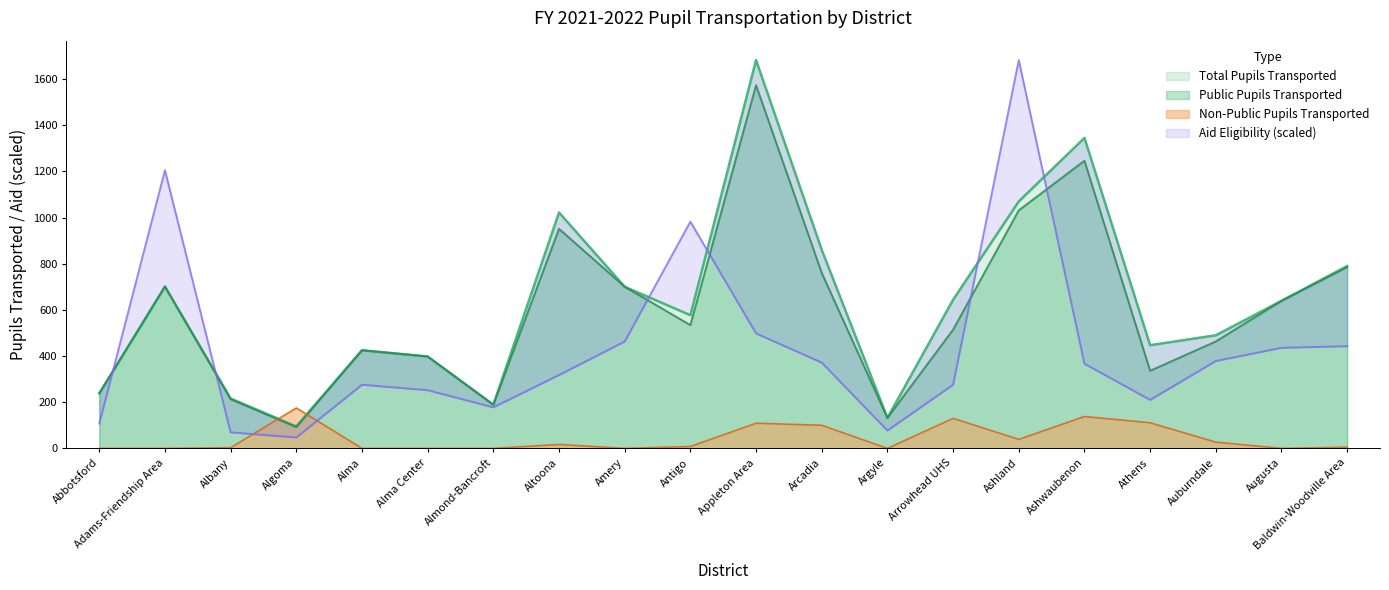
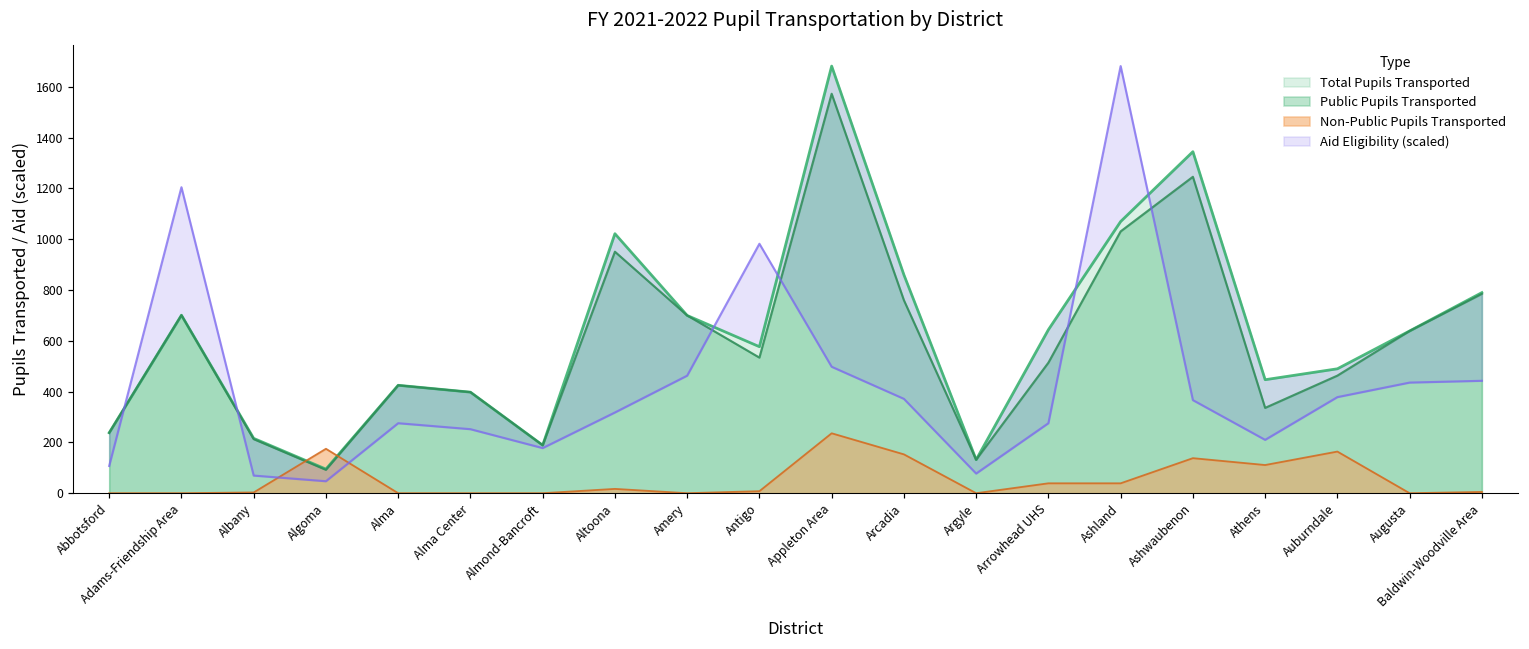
  {
    "Non-Public Pupils Transported": {
      "Abbotsford": 0,
      "Adams-Friendship Area": 0,
      "Albany": 0,
      "Algoma": 180,
      "Alma": 0,
      "Alma Center": 0,
      "Almond-Bancroft": 0,
      "Altoona": 20,
      "Amery": 0,
      "Antigo": 10,
-     "Appleton Area": 110,
-     "Arcadia": 100,
+     "Appleton Area": 240,
+     "Arcadia": 150,
      "Argyle": 0,
-     "Arrowhead UHS": 130,
+     "Arrowhead UHS": 40,
      "Ashland": 40,
      "Ashwaubenon": 140,
      "Athens": 110,
-     "Auburndale": 30,
+     "Auburndale": 160,
      "Augusta": 0,
      "Baldwin-Woodville Area": 10
    }
  }
